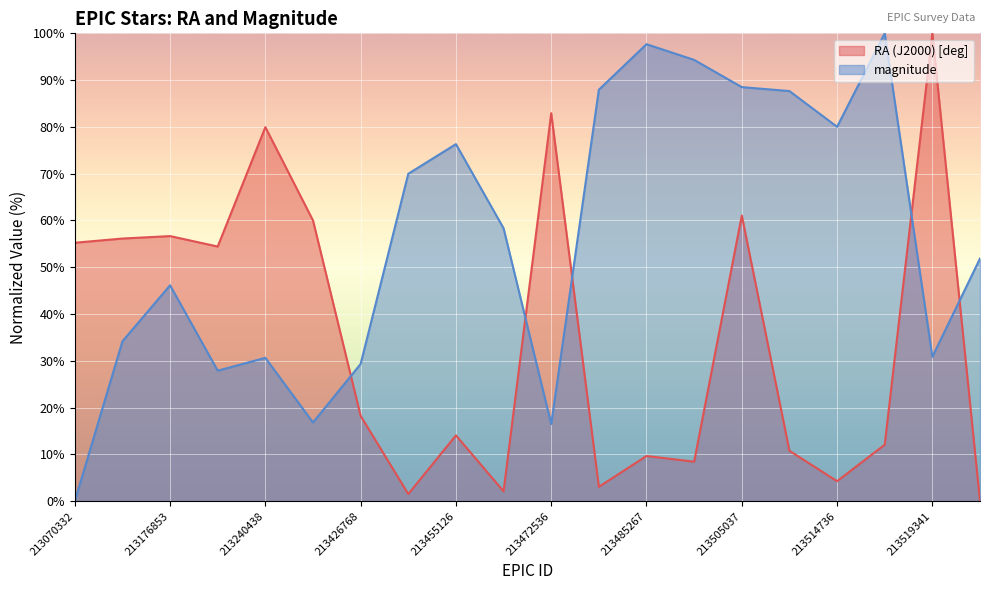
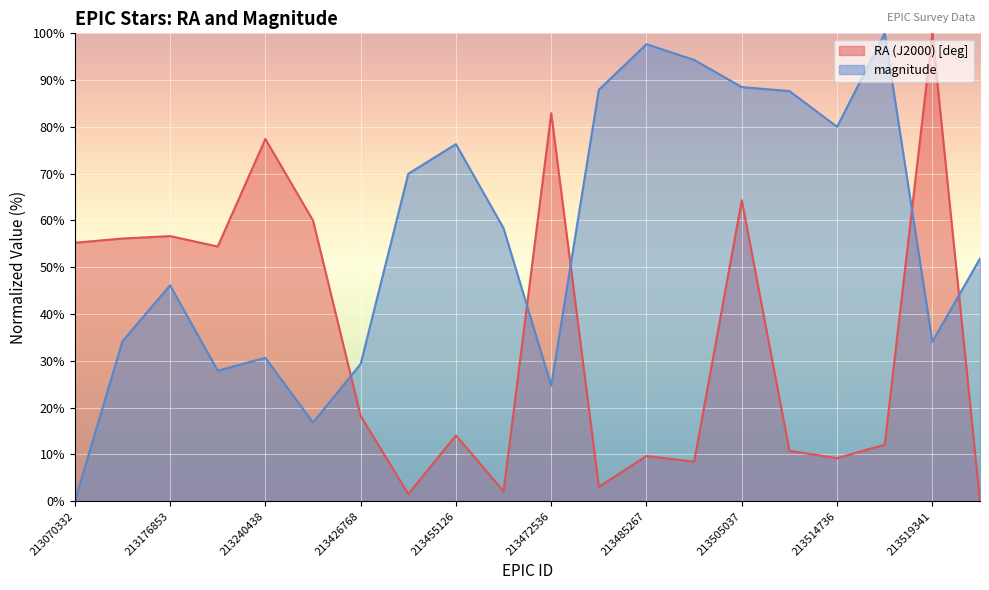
  {
    "RA (J2000) [deg]": {
      "213070332": "55%",
      "213176853": "57%",
-     "213240438": "80%",
+     "213240438": "77%",
      "213426768": "18%",
      "213455126": "14%",
      "213472536": "83%",
      "213485267": "10%",
-     "213505037": "61%",
-     "213514736": "4%",
+     "213505037": "64%",
+     "213514736": "9%",
      "213519341": "100%"
    },
    "magnitude": {
      "213070332": "0%",
      "213176853": "46%",
      "213240438": "31%",
      "213426768": "29%",
      "213455126": "76%",
-     "213472536": "16%",
+     "213472536": "25%",
      "213485267": "98%",
      "213505037": "89%",
      "213514736": "80%",
-     "213519341": "31%"
+     "213519341": "34%"
    }
  }
